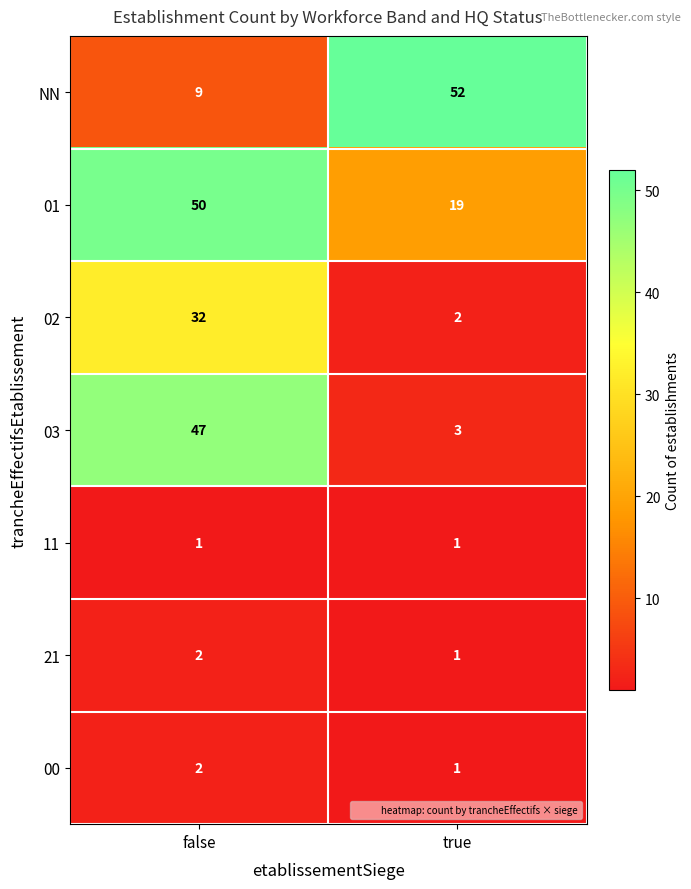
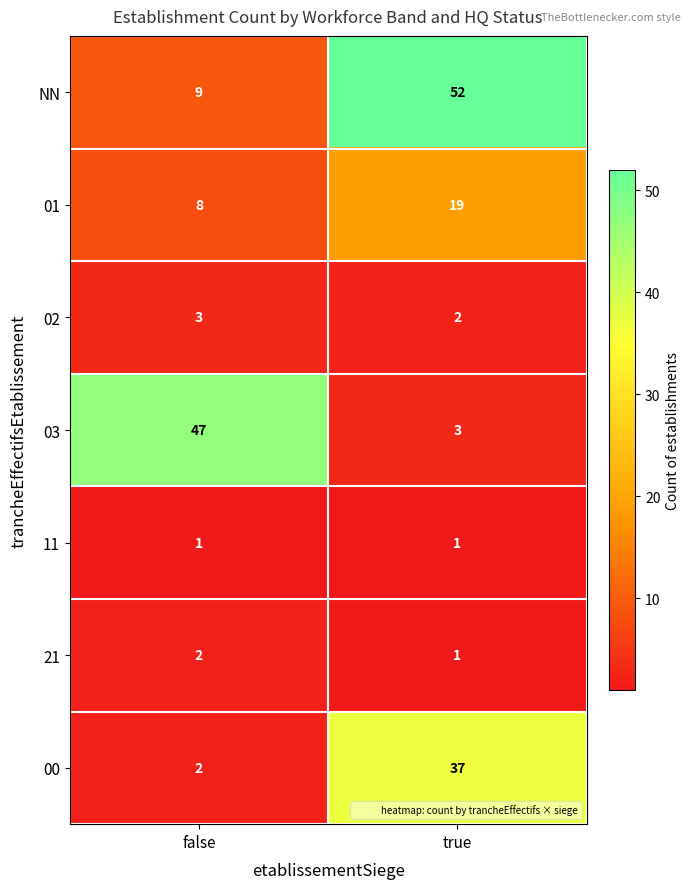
  {
    "NN": {
      "false": 9,
      "true": 52
    },
    "01": {
-     "false": 50,
+     "false": 8,
      "true": 19
    },
    "02": {
-     "false": 32,
+     "false": 3,
      "true": 2
    },
    "03": {
      "false": 47,
      "true": 3
    },
    "11": {
      "false": 1,
      "true": 1
    },
    "21": {
      "false": 2,
      "true": 1
    },
    "00": {
      "false": 2,
-     "true": 1
+     "true": 37
    }
  }
